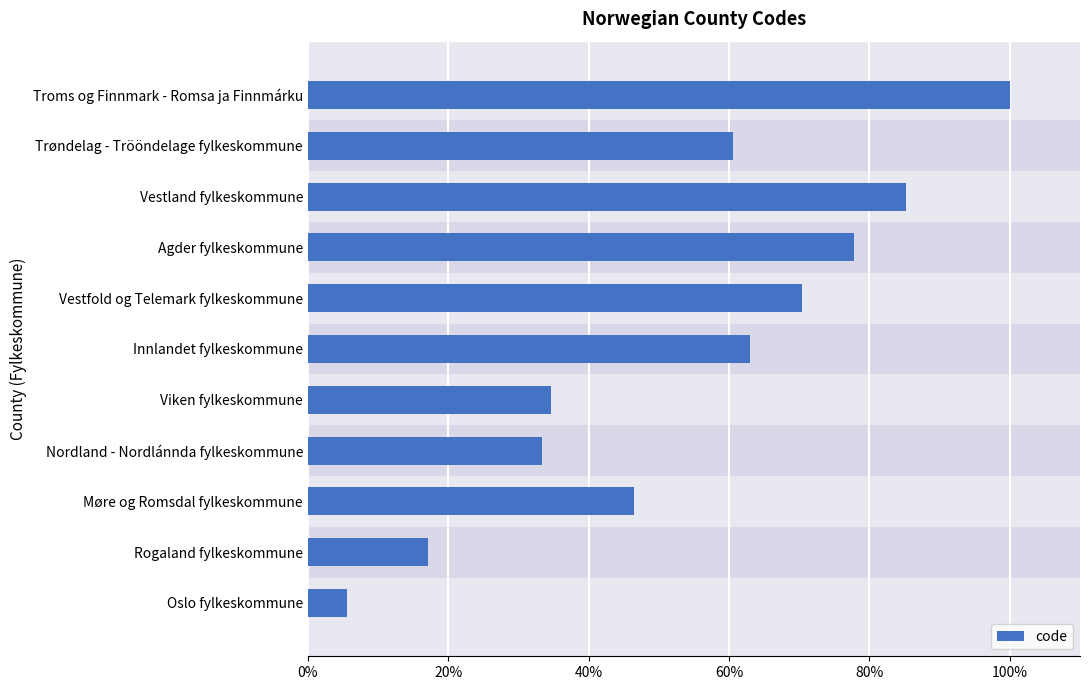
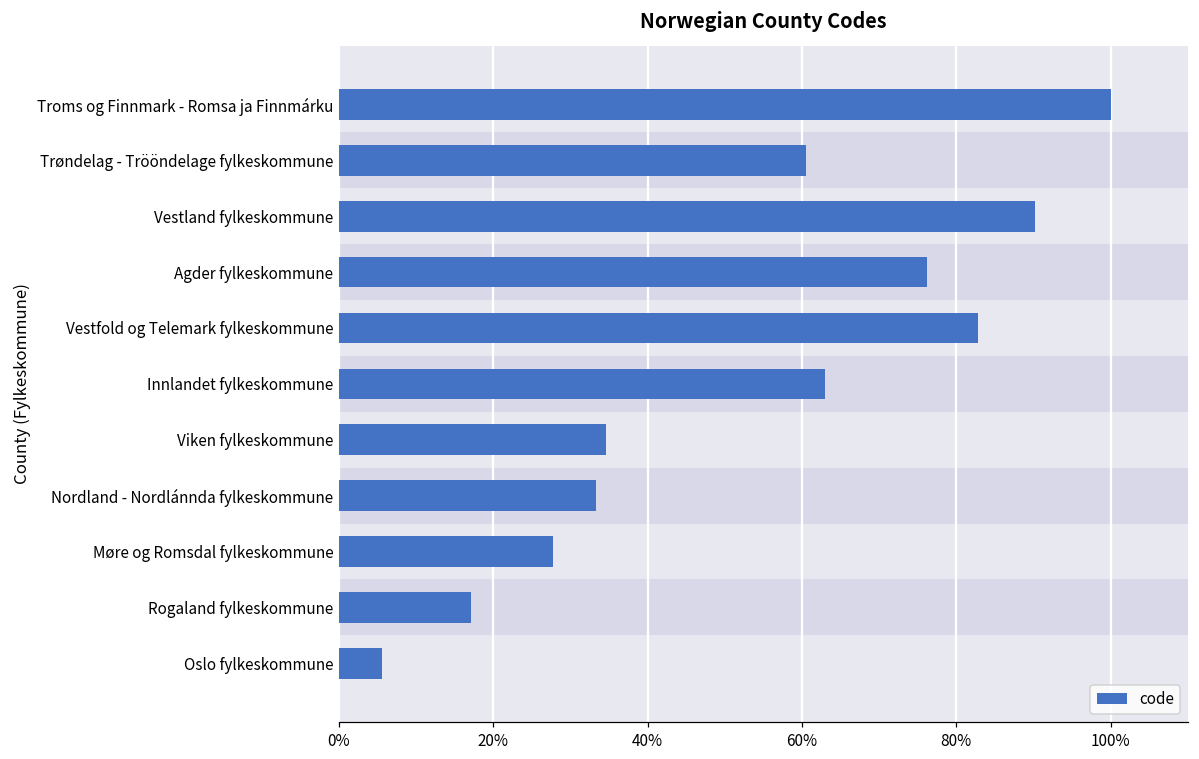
  {
    "Troms og Finnmark - Romsa ja Finnmárku": "100%",
    "Trøndelag - Trööndelage fylkeskommune": "61%",
-   "Vestland fylkeskommune": "85%",
-   "Agder fylkeskommune": "78%",
-   "Vestfold og Telemark fylkeskommune": "70%",
+   "Vestland fylkeskommune": "90%",
+   "Agder fylkeskommune": "76%",
+   "Vestfold og Telemark fylkeskommune": "83%",
    "Innlandet fylkeskommune": "63%",
    "Viken fylkeskommune": "35%",
    "Nordland - Nordlánnda fylkeskommune": "33%",
-   "Møre og Romsdal fylkeskommune": "47%",
+   "Møre og Romsdal fylkeskommune": "28%",
    "Rogaland fylkeskommune": "17%",
    "Oslo fylkeskommune": "6%"
  }
